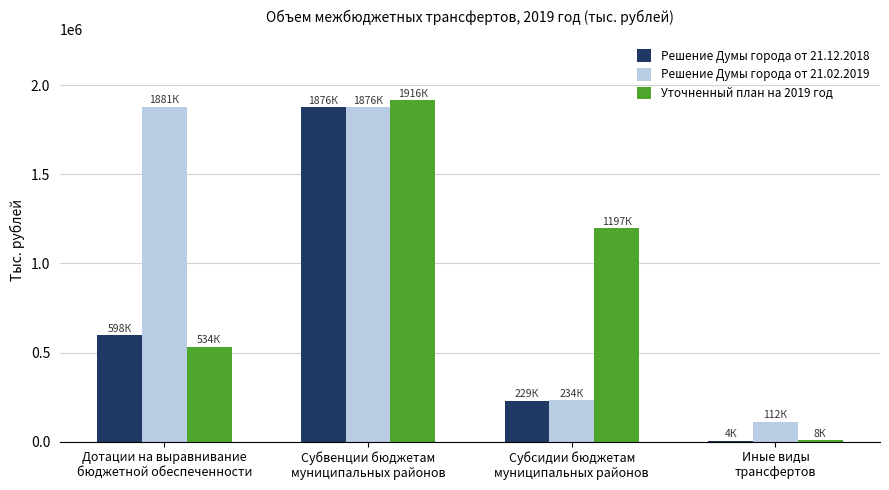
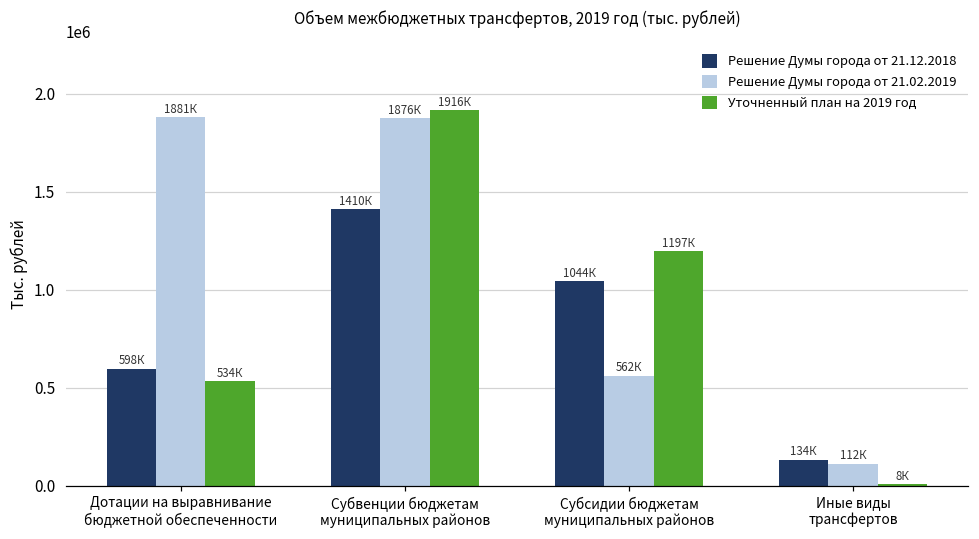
  {
    "Решение Думы города от 21.12.2018": {
-     "Субвенции бюджетам муниципальных районов": "1876К",
-     "Субсидии бюджетам муниципальных районов": "229К",
-     "Иные виды трансфертов": "4К"
+     "Субвенции бюджетам муниципальных районов": "1410К",
+     "Субсидии бюджетам муниципальных районов": "1044К",
+     "Иные виды трансфертов": "134К"
    },
    "Решение Думы города от 21.02.2019": {
-     "Субсидии бюджетам муниципальных районов": "234К"
+     "Субсидии бюджетам муниципальных районов": "562К"
    }
  }
